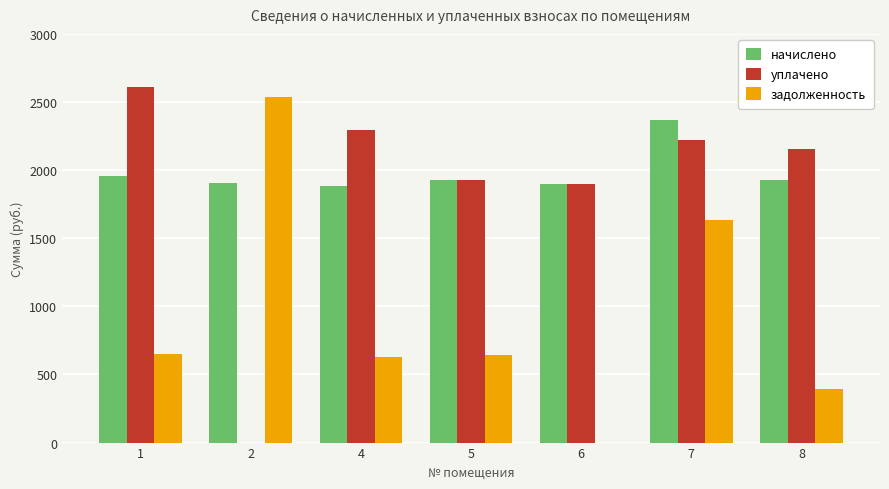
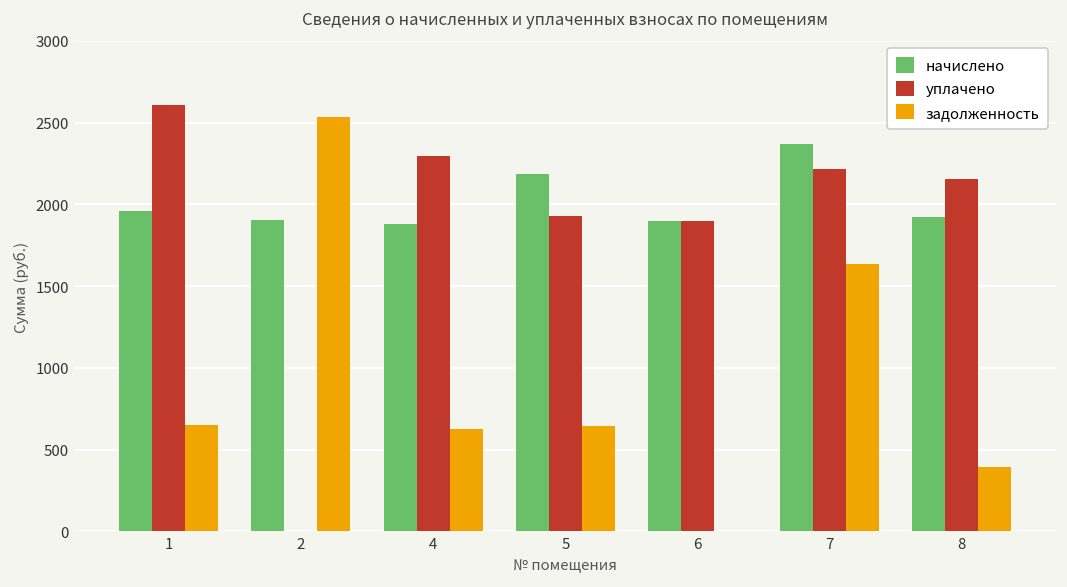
  {
    "начислено": {
      "1": 1960,
      "2": 1900,
      "4": 1880,
-     "5": 1930,
+     "5": 2190,
      "6": 1900,
      "7": 2370,
      "8": 1920
    },
    "уплачено": {
      "1": 2610,
      "2": 0,
      "4": 2300,
      "5": 1930,
      "6": 1900,
      "7": 2220,
      "8": 2160
    },
    "задолженность": {
      "1": 650,
      "2": 2540,
      "4": 630,
      "5": 640,
      "6": 0,
      "7": 1630,
      "8": 390
    }
  }
